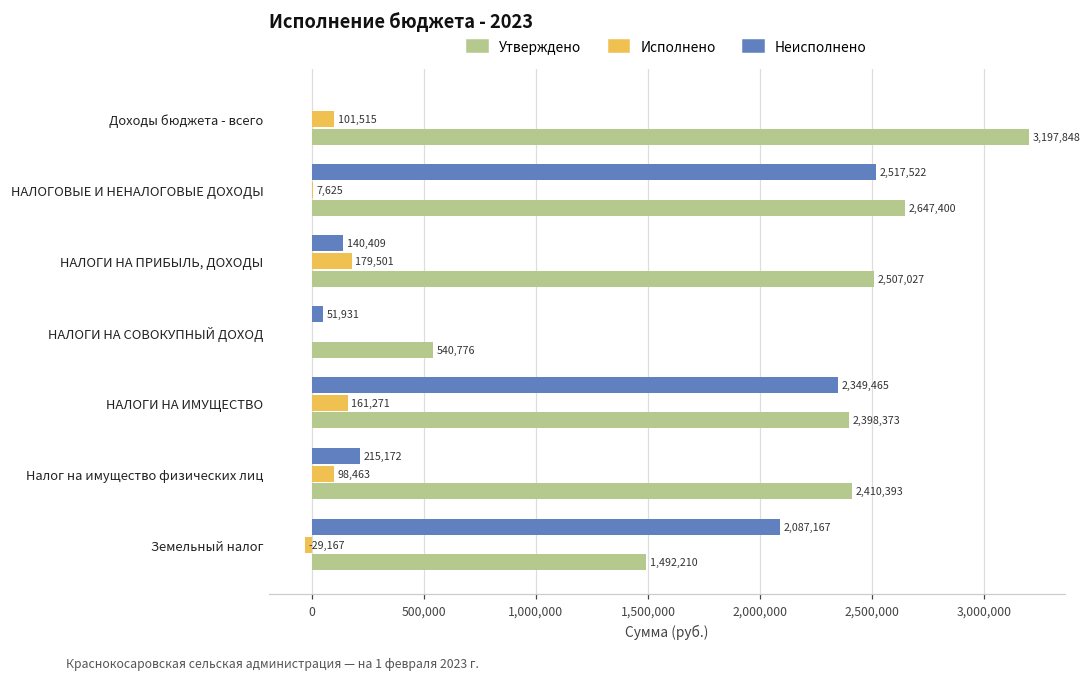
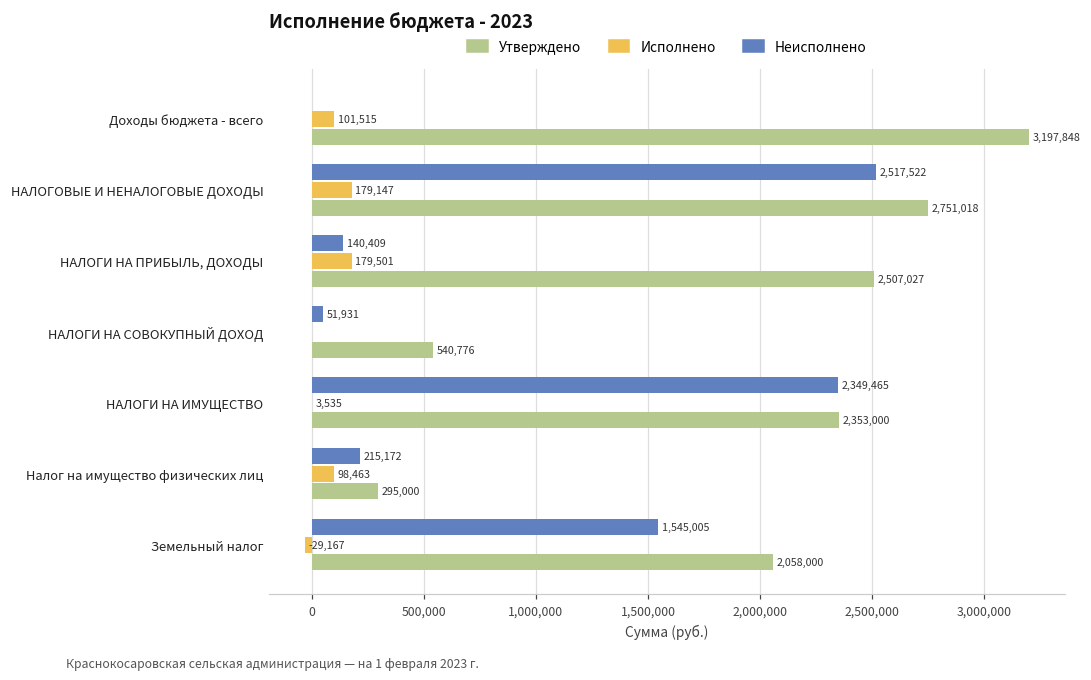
  {
    "Утверждено": {
      "Доходы бюджета - всего": "3,197,848",
-     "НАЛОГОВЫЕ И НЕНАЛОГОВЫЕ ДОХОДЫ": "2,647,400",
+     "НАЛОГОВЫЕ И НЕНАЛОГОВЫЕ ДОХОДЫ": "2,751,018",
      "НАЛОГИ НА ПРИБЫЛЬ, ДОХОДЫ": "2,507,027",
      "НАЛОГИ НА СОВОКУПНЫЙ ДОХОД": "540,776",
-     "НАЛОГИ НА ИМУЩЕСТВО": "2,398,373",
-     "Налог на имущество физических лиц": "2,410,393",
-     "Земельный налог": "1,492,210"
+     "НАЛОГИ НА ИМУЩЕСТВО": "2,353,000",
+     "Налог на имущество физических лиц": "295,000",
+     "Земельный налог": "2,058,000"
    },
    "Исполнено": {
      "Доходы бюджета - всего": "101,515",
-     "НАЛОГОВЫЕ И НЕНАЛОГОВЫЕ ДОХОДЫ": "7,625",
+     "НАЛОГОВЫЕ И НЕНАЛОГОВЫЕ ДОХОДЫ": "179,147",
      "НАЛОГИ НА ПРИБЫЛЬ, ДОХОДЫ": "179,501",
-     "НАЛОГИ НА ИМУЩЕСТВО": "161,271",
+     "НАЛОГИ НА ИМУЩЕСТВО": "3,535",
      "Налог на имущество физических лиц": "98,463",
      "Земельный налог": "-29,167"
    },
    "Неисполнено": {
      "НАЛОГОВЫЕ И НЕНАЛОГОВЫЕ ДОХОДЫ": "2,517,522",
      "НАЛОГИ НА ПРИБЫЛЬ, ДОХОДЫ": "140,409",
      "НАЛОГИ НА СОВОКУПНЫЙ ДОХОД": "51,931",
      "НАЛОГИ НА ИМУЩЕСТВО": "2,349,465",
      "Налог на имущество физических лиц": "215,172",
-     "Земельный налог": "2,087,167"
+     "Земельный налог": "1,545,005"
    }
  }
